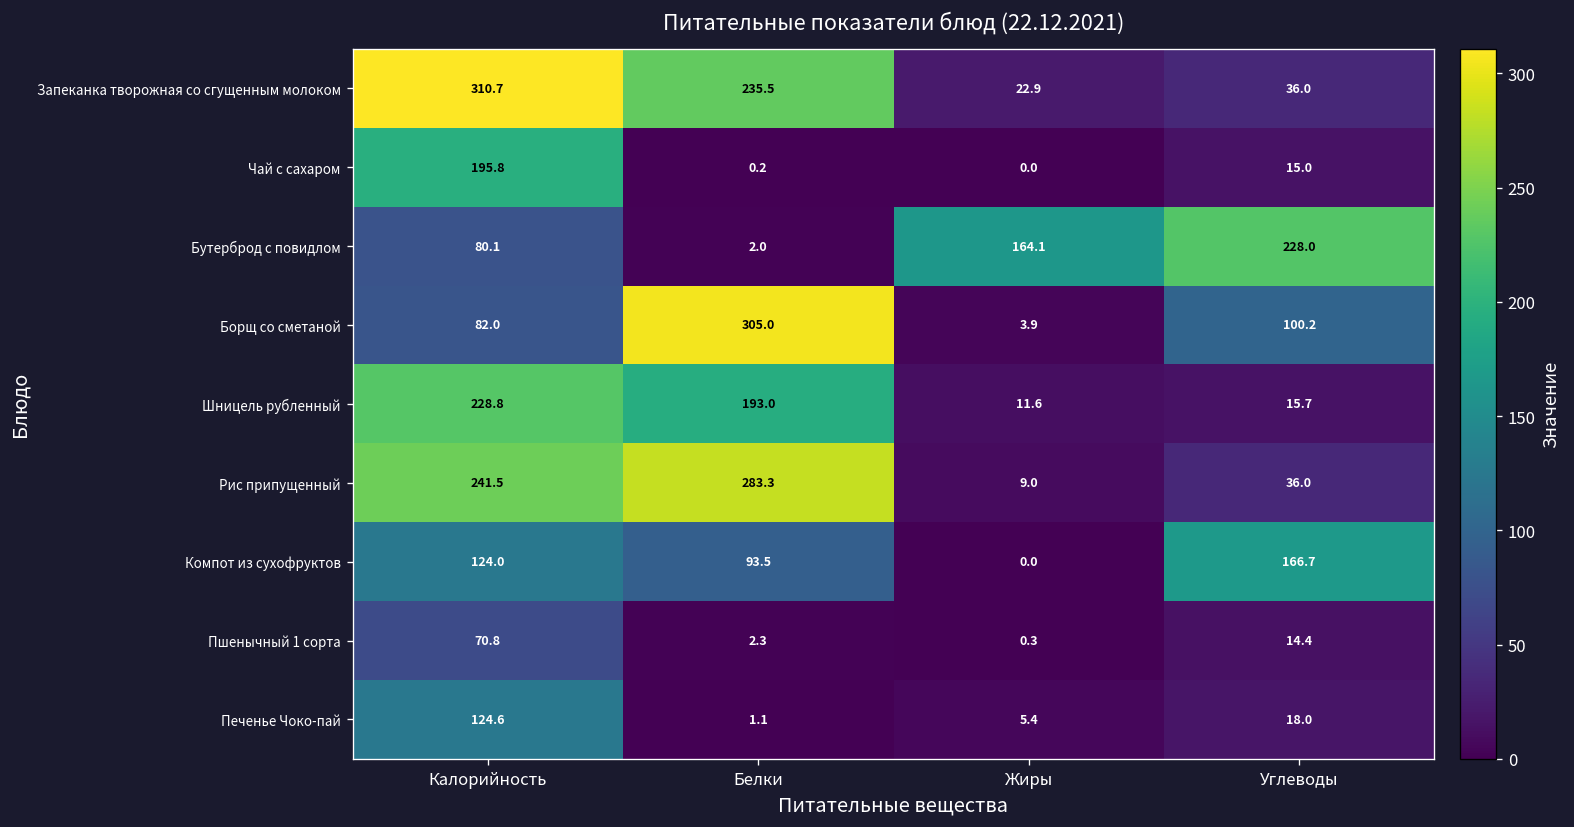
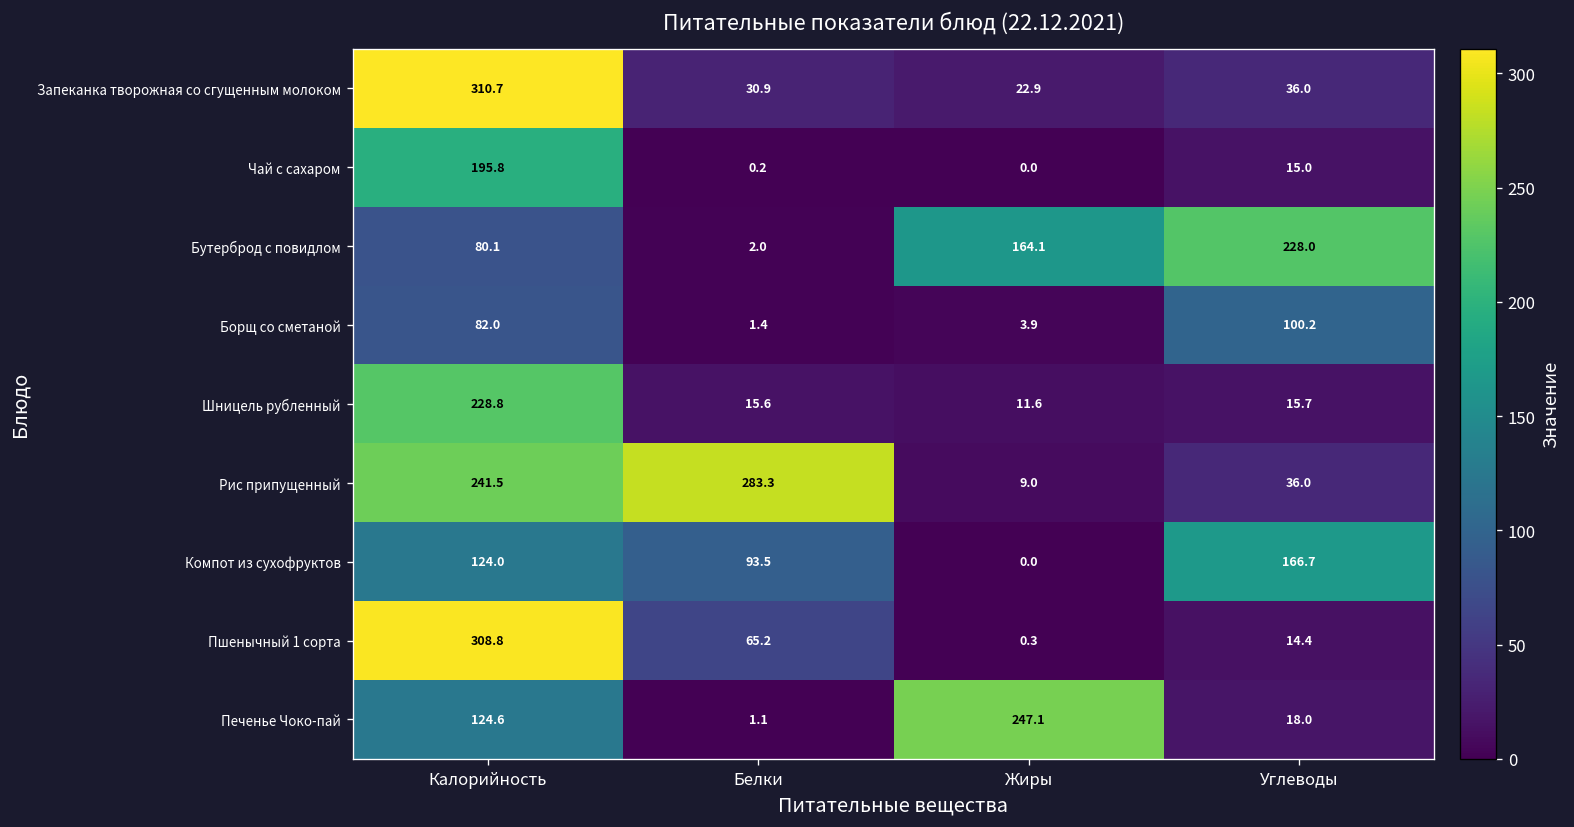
  {
    "Запеканка творожная со сгущенным молоком": {
      "Калорийность": 310.7,
-     "Белки": 235.5,
+     "Белки": 30.9,
      "Жиры": 22.9,
      "Углеводы": 36.0
    },
    "Чай с сахаром": {
      "Калорийность": 195.8,
      "Белки": 0.2,
      "Жиры": 0.0,
      "Углеводы": 15.0
    },
    "Бутерброд с повидлом": {
      "Калорийность": 80.1,
      "Белки": 2.0,
      "Жиры": 164.1,
      "Углеводы": 228.0
    },
    "Борщ со сметаной": {
      "Калорийность": 82.0,
-     "Белки": 305.0,
+     "Белки": 1.4,
      "Жиры": 3.9,
      "Углеводы": 100.2
    },
    "Шницель рубленный": {
      "Калорийность": 228.8,
-     "Белки": 193.0,
+     "Белки": 15.6,
      "Жиры": 11.6,
      "Углеводы": 15.7
    },
    "Рис припущенный": {
      "Калорийность": 241.5,
      "Белки": 283.3,
      "Жиры": 9.0,
      "Углеводы": 36.0
    },
    "Компот из сухофруктов": {
      "Калорийность": 124.0,
      "Белки": 93.5,
      "Жиры": 0.0,
      "Углеводы": 166.7
    },
    "Пшенычный 1 сорта": {
-     "Калорийность": 70.8,
-     "Белки": 2.3,
+     "Калорийность": 308.8,
+     "Белки": 65.2,
      "Жиры": 0.3,
      "Углеводы": 14.4
    },
    "Печенье Чоко-пай": {
      "Калорийность": 124.6,
      "Белки": 1.1,
-     "Жиры": 5.4,
+     "Жиры": 247.1,
      "Углеводы": 18.0
    }
  }
